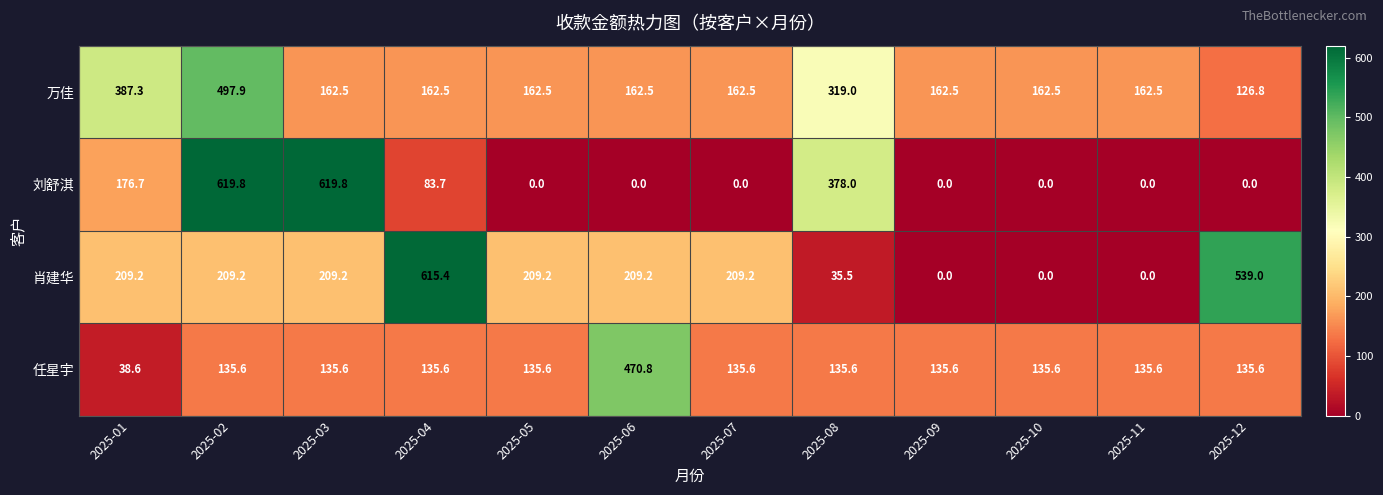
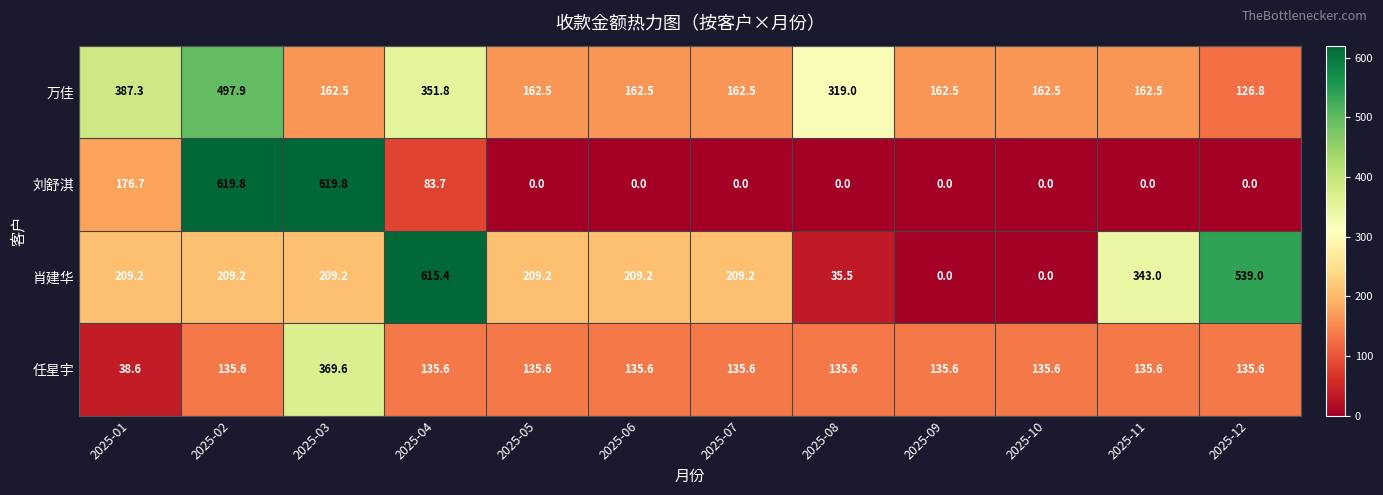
  {
    "万佳": {
      "2025-01": 387.3,
      "2025-02": 497.9,
      "2025-03": 162.5,
-     "2025-04": 162.5,
+     "2025-04": 351.8,
      "2025-05": 162.5,
      "2025-06": 162.5,
      "2025-07": 162.5,
      "2025-08": 319.0,
      "2025-09": 162.5,
      "2025-10": 162.5,
      "2025-11": 162.5,
      "2025-12": 126.8
    },
    "刘舒淇": {
      "2025-01": 176.7,
      "2025-02": 619.8,
      "2025-03": 619.8,
      "2025-04": 83.7,
      "2025-05": 0.0,
      "2025-06": 0.0,
      "2025-07": 0.0,
-     "2025-08": 378.0,
+     "2025-08": 0.0,
      "2025-09": 0.0,
      "2025-10": 0.0,
      "2025-11": 0.0,
      "2025-12": 0.0
    },
    "肖建华": {
      "2025-01": 209.2,
      "2025-02": 209.2,
      "2025-03": 209.2,
      "2025-04": 615.4,
      "2025-05": 209.2,
      "2025-06": 209.2,
      "2025-07": 209.2,
      "2025-08": 35.5,
      "2025-09": 0.0,
      "2025-10": 0.0,
-     "2025-11": 0.0,
+     "2025-11": 343.0,
      "2025-12": 539.0
    },
    "任星宇": {
      "2025-01": 38.6,
      "2025-02": 135.6,
-     "2025-03": 135.6,
+     "2025-03": 369.6,
      "2025-04": 135.6,
      "2025-05": 135.6,
-     "2025-06": 470.8,
+     "2025-06": 135.6,
      "2025-07": 135.6,
      "2025-08": 135.6,
      "2025-09": 135.6,
      "2025-10": 135.6,
      "2025-11": 135.6,
      "2025-12": 135.6
    }
  }
